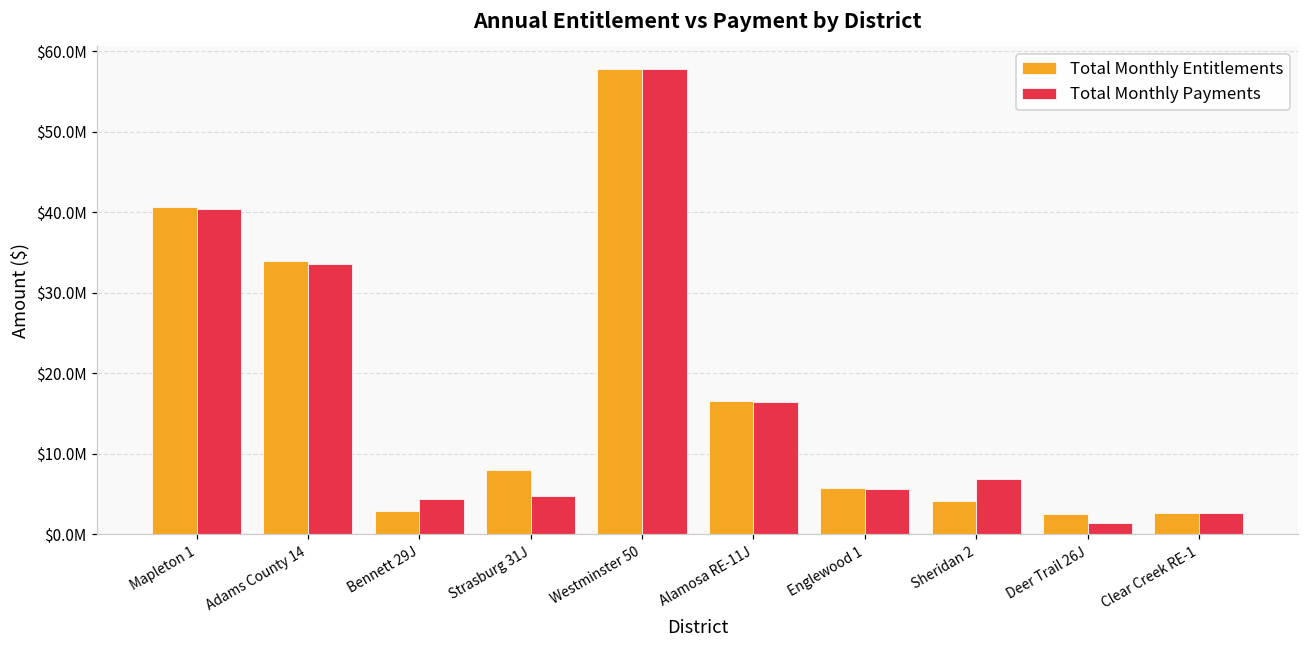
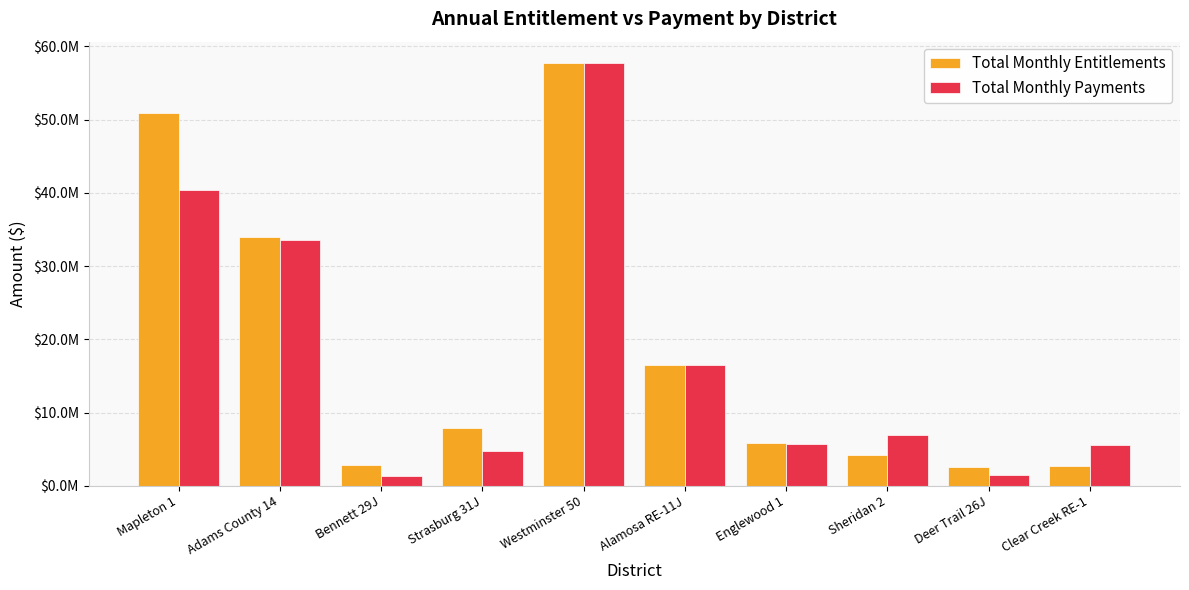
  {
    "Total Monthly Entitlements": {
-     "Mapleton 1": "$41000000",
+     "Mapleton 1": "$51000000",
      "Adams County 14": "$34000000",
      "Bennett 29J": "$3000000",
      "Strasburg 31J": "$8000000",
      "Westminster 50": "$58000000",
      "Alamosa RE-11J": "$17000000",
      "Englewood 1": "$6000000",
      "Sheridan 2": "$4000000",
      "Deer Trail 26J": "$3000000",
      "Clear Creek RE-1": "$3000000"
    },
    "Total Monthly Payments": {
      "Mapleton 1": "$40000000",
      "Adams County 14": "$34000000",
-     "Bennett 29J": "$4000000",
+     "Bennett 29J": "$1000000",
      "Strasburg 31J": "$5000000",
      "Westminster 50": "$58000000",
      "Alamosa RE-11J": "$16000000",
      "Englewood 1": "$6000000",
      "Sheridan 2": "$7000000",
      "Deer Trail 26J": "$1000000",
-     "Clear Creek RE-1": "$3000000"
+     "Clear Creek RE-1": "$6000000"
    }
  }
